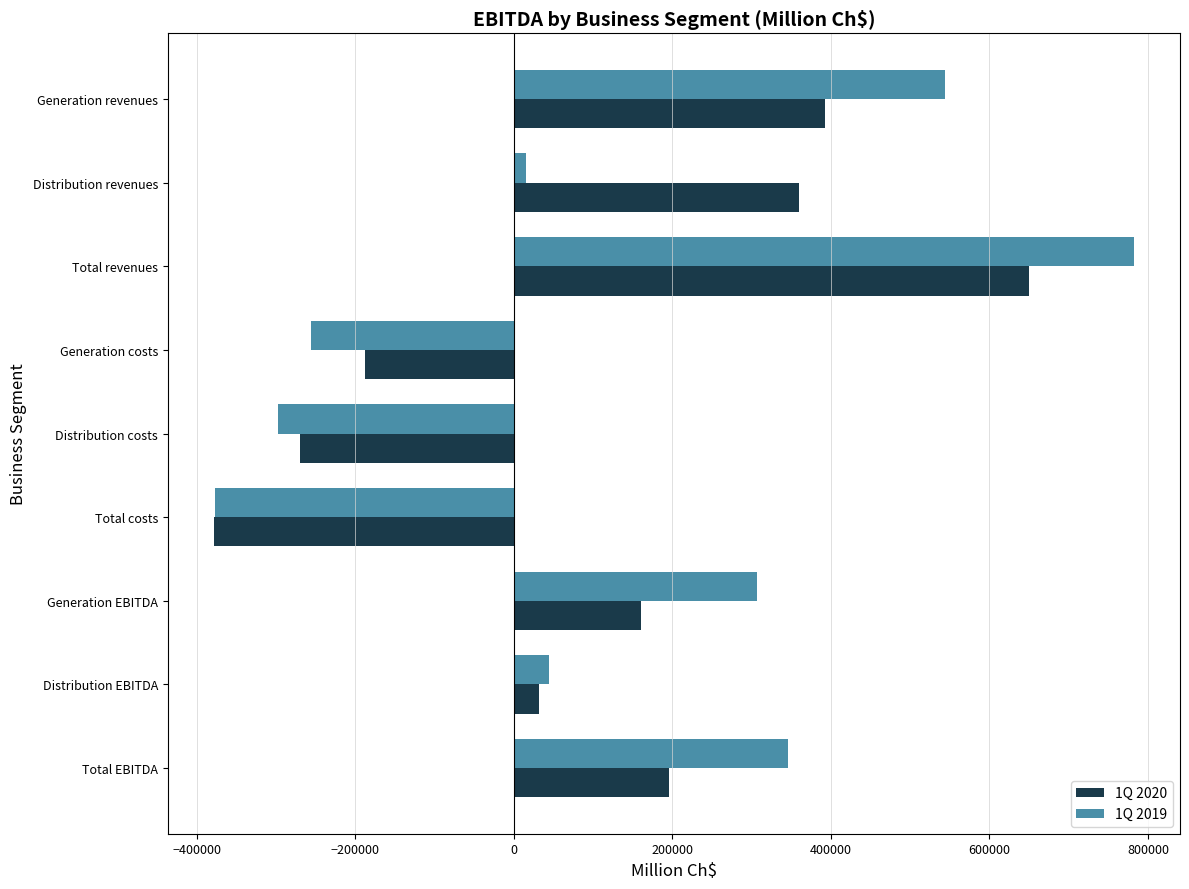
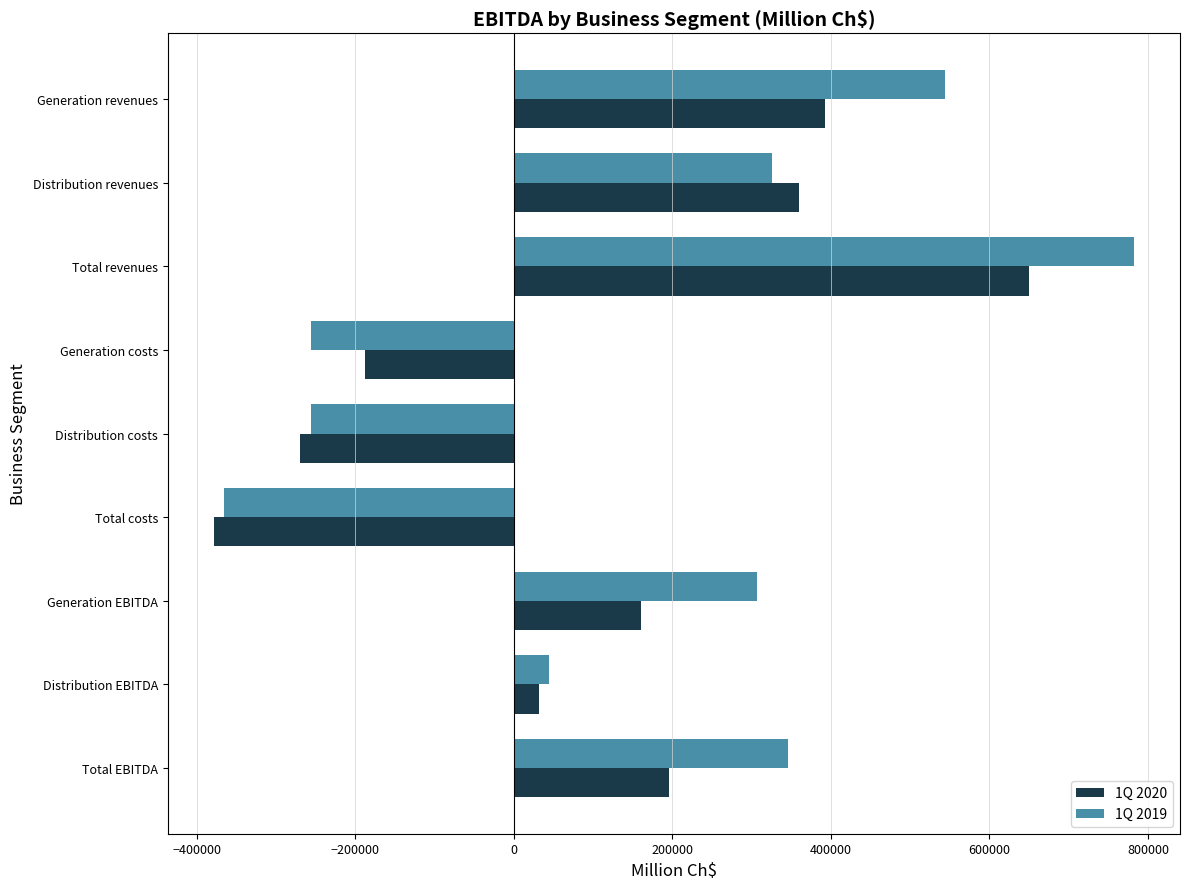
  {
    "1Q 2020": {
      "Generation revenues": 390000,
      "Distribution revenues": 360000,
      "Total revenues": 650000,
      "Generation costs": -190000,
      "Distribution costs": -270000,
      "Total costs": -380000,
      "Generation EBITDA": 160000,
      "Distribution EBITDA": 30000,
      "Total EBITDA": 200000
    },
    "1Q 2019": {
      "Generation revenues": 540000,
-     "Distribution revenues": 10000,
+     "Distribution revenues": 330000,
      "Total revenues": 780000,
      "Generation costs": -260000,
-     "Distribution costs": -300000,
-     "Total costs": -380000,
+     "Distribution costs": -260000,
+     "Total costs": -360000,
      "Generation EBITDA": 310000,
      "Distribution EBITDA": 50000,
      "Total EBITDA": 350000
    }
  }
